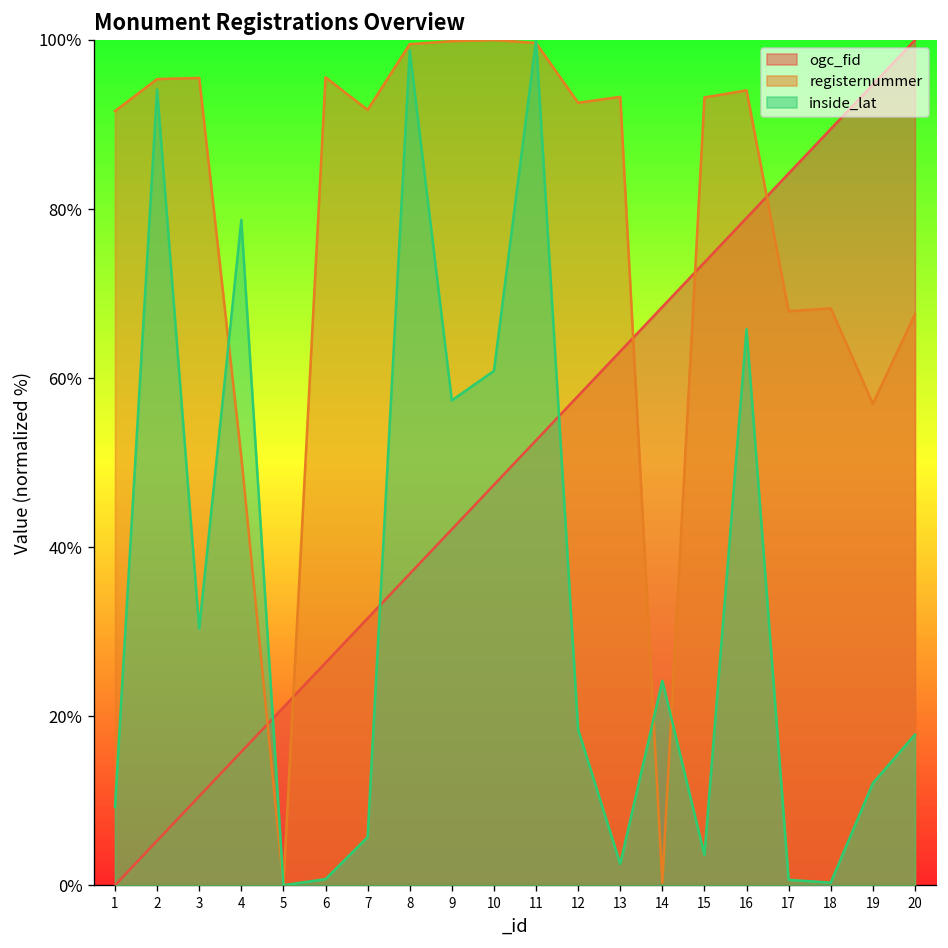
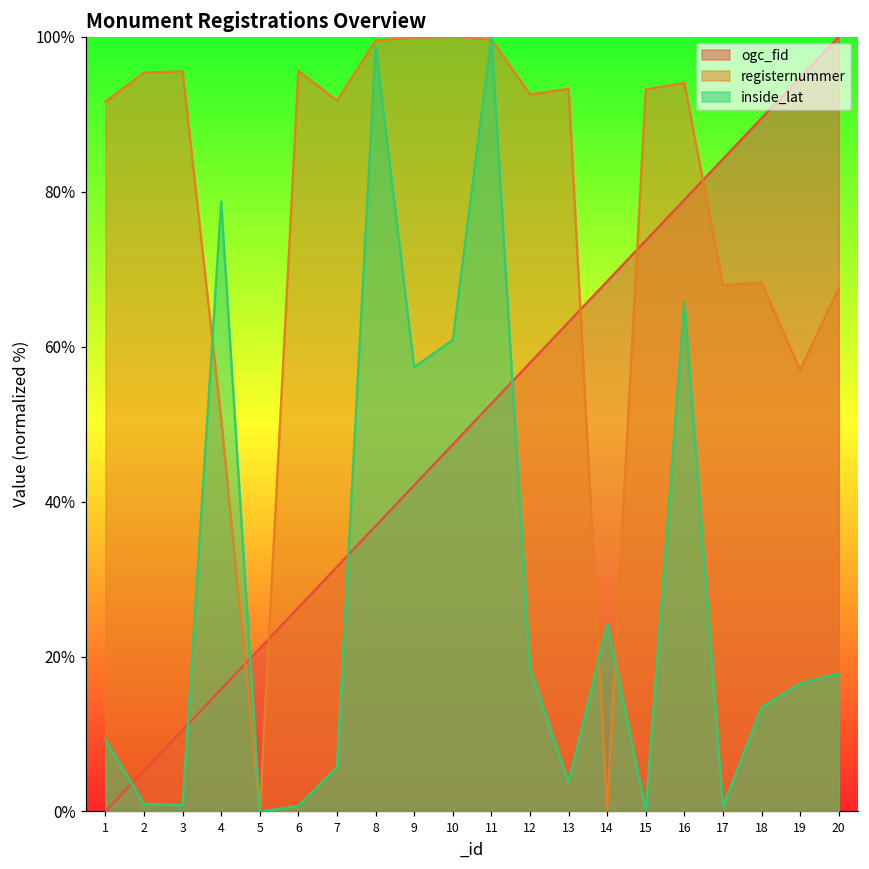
  {
    "inside_lat": {
      "1": "9%",
-     "2": "94%",
-     "3": "30%",
+     "2": "1%",
+     "3": "1%",
      "4": "79%",
      "6": "1%",
      "7": "6%",
      "8": "99%",
      "9": "57%",
      "10": "61%",
      "12": "18%",
-     "13": "3%",
+     "13": "4%",
      "14": "24%",
-     "15": "4%",
+     "15": "0%",
      "16": "66%",
      "17": "1%",
-     "18": "0%",
-     "19": "12%",
+     "18": "13%",
+     "19": "17%",
      "20": "18%"
    }
  }
